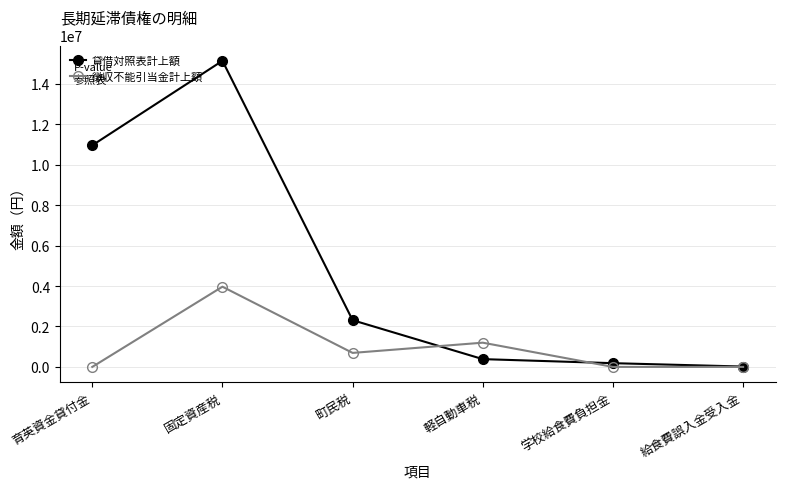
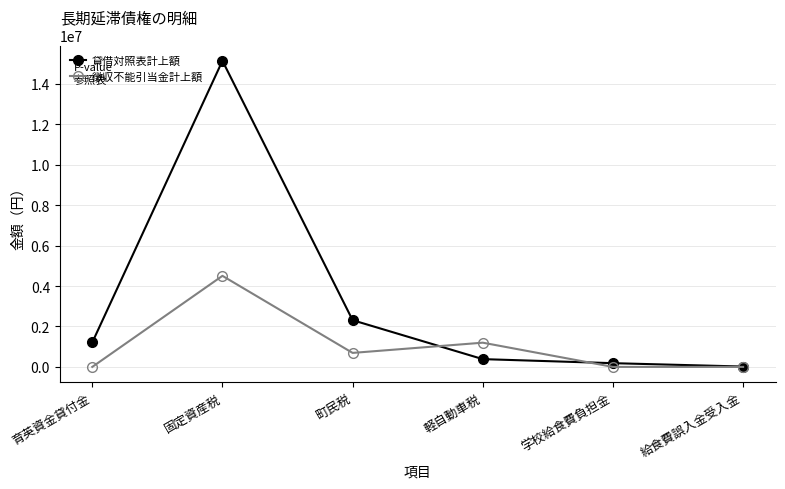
  {
    "貸借対照表計上額": {
-     "育英資金貸付金": 11000000,
+     "育英資金貸付金": 1200000,
      "固定資産税": 15100000,
      "町民税": 2300000,
      "軽自動車税": 400000,
      "学校給食費負担金": 200000
    },
    "徴収不能引当金計上額": {
      "育英資金貸付金": 0,
-     "固定資産税": 4000000,
+     "固定資産税": 4500000,
      "町民税": 700000,
      "軽自動車税": 1200000,
      "学校給食費負担金": 0
    }
  }
